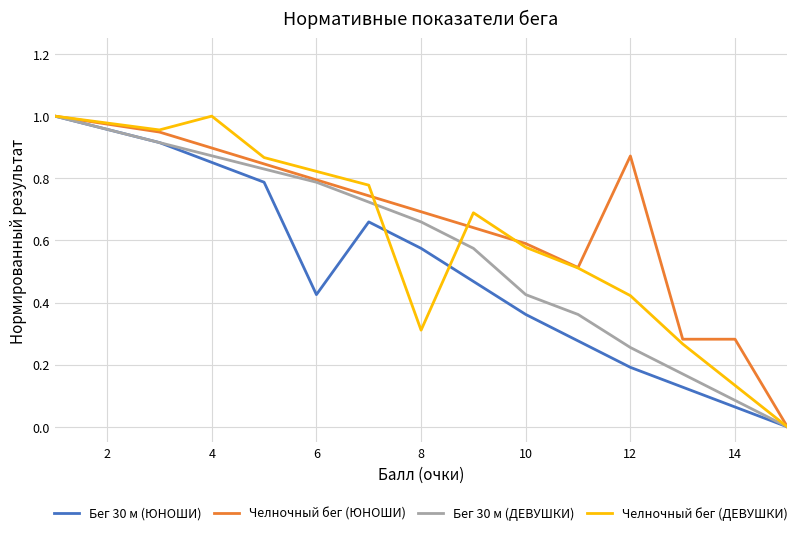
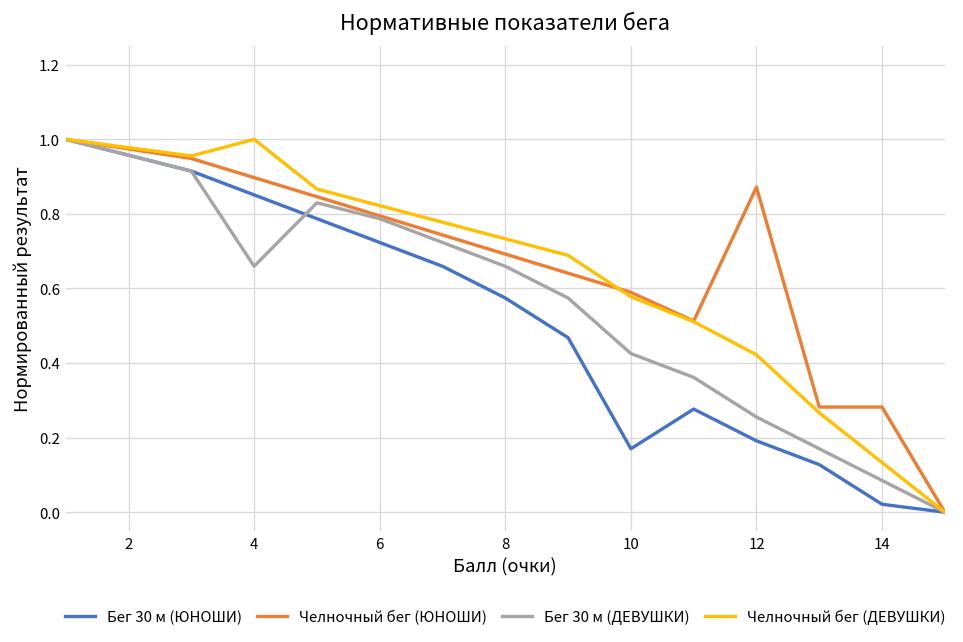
  {
    "Бег 30 м (ЮНОШИ)": {
      "4": 0.85,
-     "6": 0.43,
+     "6": 0.72,
      "8": 0.57,
-     "10": 0.36,
+     "10": 0.17,
      "12": 0.19,
-     "14": 0.06
+     "14": 0.02
    },
    "Челночный бег (ЮНОШИ)": {
      "4": 0.90,
      "8": 0.69,
      "10": 0.59,
      "12": 0.87,
      "14": 0.28
    },
    "Бег 30 м (ДЕВУШКИ)": {
-     "4": 0.87,
+     "4": 0.66,
      "8": 0.66,
      "10": 0.43,
      "12": 0.26,
      "14": 0.09
    },
    "Челночный бег (ДЕВУШКИ)": {
      "4": 1.00,
      "6": 0.82,
-     "8": 0.31,
+     "8": 0.73,
      "10": 0.58,
      "12": 0.42,
      "14": 0.13
    }
  }
